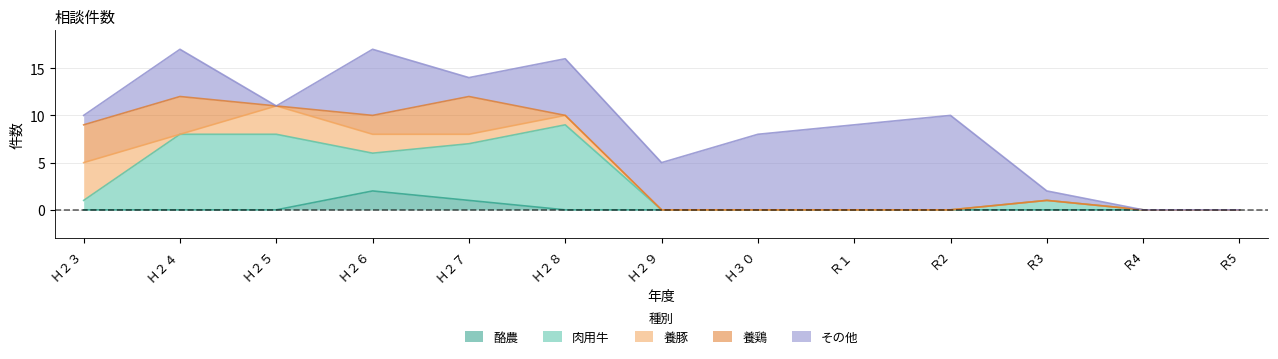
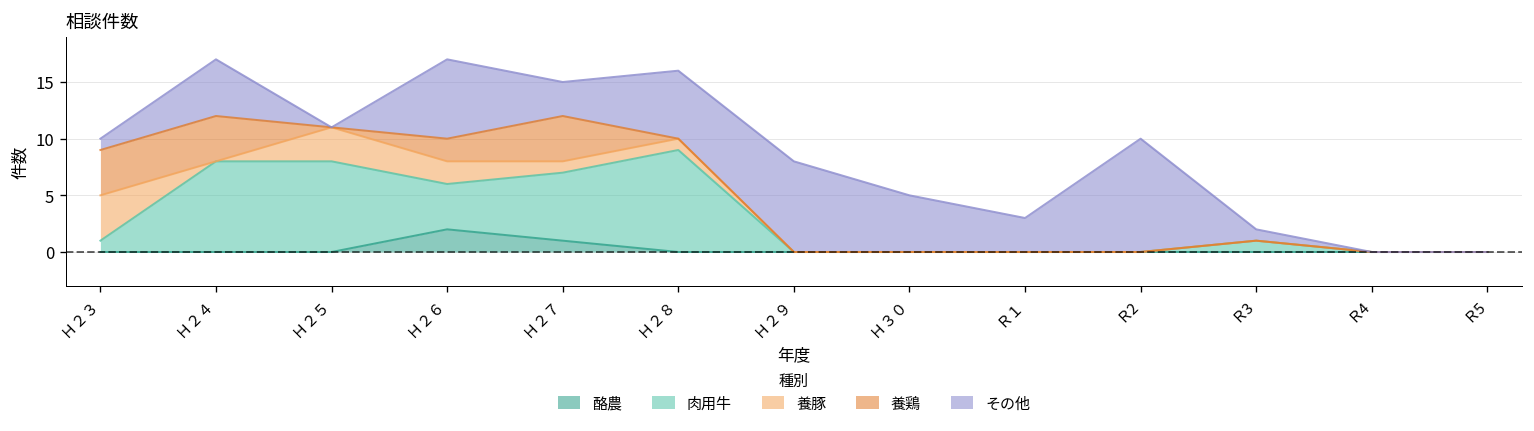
  {
    "その他": {
      "Ｈ２３": 1,
      "Ｈ２４": 5,
      "Ｈ２６": 7,
-     "Ｈ２７": 2,
+     "Ｈ２７": 3,
      "Ｈ２８": 6,
-     "Ｈ２９": 5,
-     "Ｈ３０": 8,
-     "Ｒ１": 9,
+     "Ｈ２９": 8,
+     "Ｈ３０": 5,
+     "Ｒ１": 3,
      "Ｒ2": 10,
      "Ｒ3": 1
    }
  }
